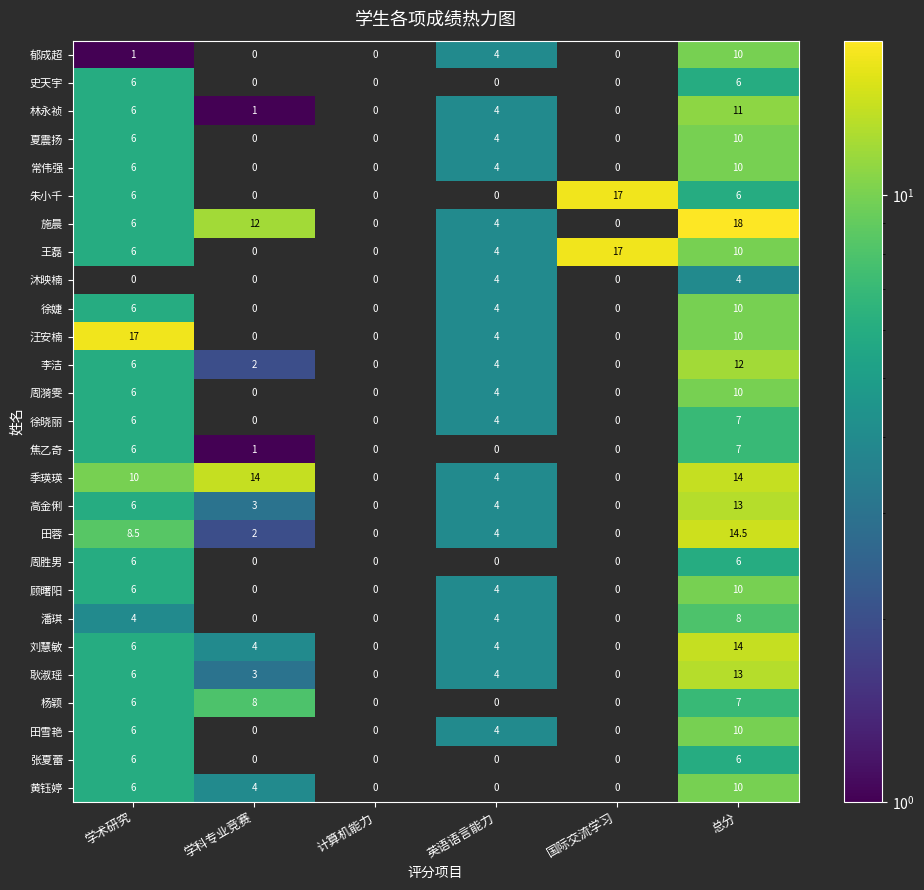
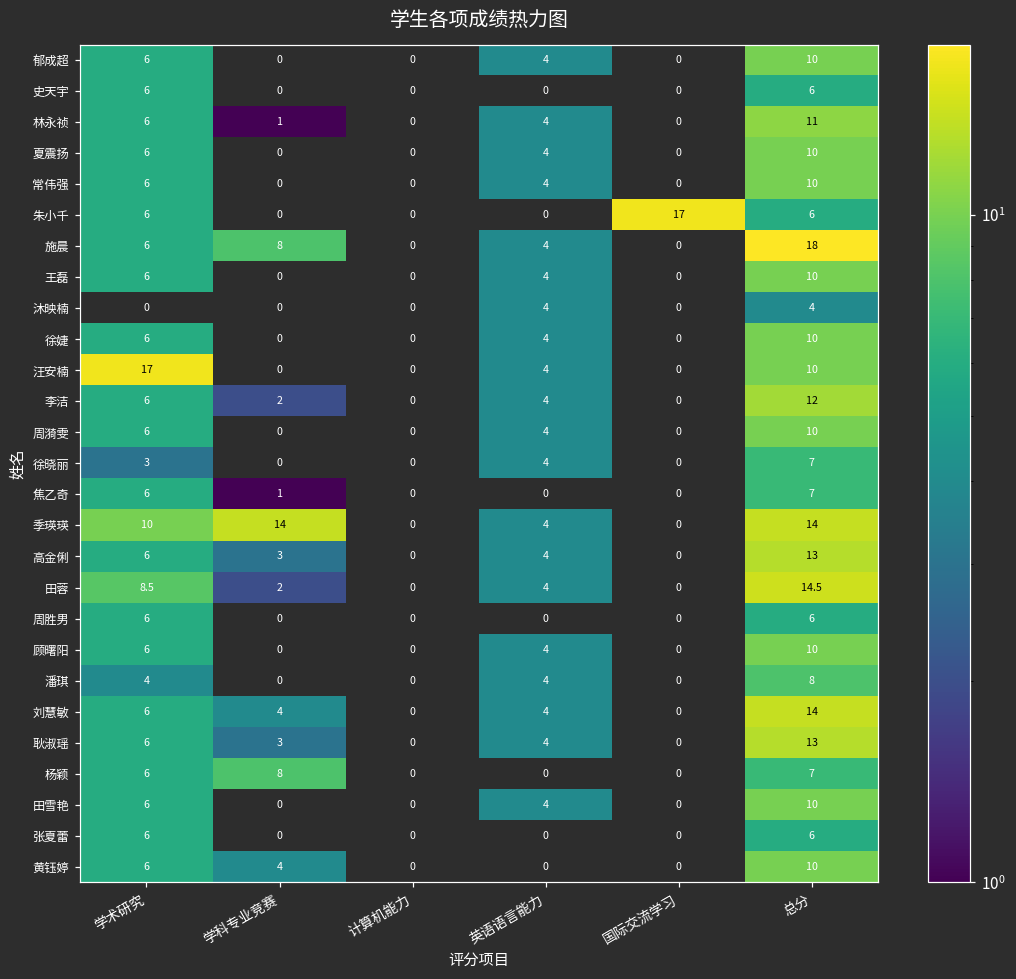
  {
    "郁成超": {
-     "学术研究": 1,
+     "学术研究": 6,
      "学科专业竞赛": 0,
      "计算机能力": 0,
      "英语语言能力": 4,
      "国际交流学习": 0,
      "总分": 10
    },
    "史天宇": {
      "学术研究": 6,
      "学科专业竞赛": 0,
      "计算机能力": 0,
      "英语语言能力": 0,
      "国际交流学习": 0,
      "总分": 6
    },
    "林永祯": {
      "学术研究": 6,
      "学科专业竞赛": 1,
      "计算机能力": 0,
      "英语语言能力": 4,
      "国际交流学习": 0,
      "总分": 11
    },
    "夏震扬": {
      "学术研究": 6,
      "学科专业竞赛": 0,
      "计算机能力": 0,
      "英语语言能力": 4,
      "国际交流学习": 0,
      "总分": 10
    },
    "常伟强": {
      "学术研究": 6,
      "学科专业竞赛": 0,
      "计算机能力": 0,
      "英语语言能力": 4,
      "国际交流学习": 0,
      "总分": 10
    },
    "朱小千": {
      "学术研究": 6,
      "学科专业竞赛": 0,
      "计算机能力": 0,
      "英语语言能力": 0,
      "国际交流学习": 17,
      "总分": 6
    },
    "施晨": {
      "学术研究": 6,
-     "学科专业竞赛": 12,
+     "学科专业竞赛": 8,
      "计算机能力": 0,
      "英语语言能力": 4,
      "国际交流学习": 0,
      "总分": 18
    },
    "王磊": {
      "学术研究": 6,
      "学科专业竞赛": 0,
      "计算机能力": 0,
      "英语语言能力": 4,
-     "国际交流学习": 17,
+     "国际交流学习": 0,
      "总分": 10
    },
    "沐映楠": {
      "学术研究": 0,
      "学科专业竞赛": 0,
      "计算机能力": 0,
      "英语语言能力": 4,
      "国际交流学习": 0,
      "总分": 4
    },
    "徐婕": {
      "学术研究": 6,
      "学科专业竞赛": 0,
      "计算机能力": 0,
      "英语语言能力": 4,
      "国际交流学习": 0,
      "总分": 10
    },
    "汪安楠": {
      "学术研究": 17,
      "学科专业竞赛": 0,
      "计算机能力": 0,
      "英语语言能力": 4,
      "国际交流学习": 0,
      "总分": 10
    },
    "李洁": {
      "学术研究": 6,
      "学科专业竞赛": 2,
      "计算机能力": 0,
      "英语语言能力": 4,
      "国际交流学习": 0,
      "总分": 12
    },
    "周漪雯": {
      "学术研究": 6,
      "学科专业竞赛": 0,
      "计算机能力": 0,
      "英语语言能力": 4,
      "国际交流学习": 0,
      "总分": 10
    },
    "徐晓丽": {
-     "学术研究": 6,
+     "学术研究": 3,
      "学科专业竞赛": 0,
      "计算机能力": 0,
      "英语语言能力": 4,
      "国际交流学习": 0,
      "总分": 7
    },
    "焦乙奇": {
      "学术研究": 6,
      "学科专业竞赛": 1,
      "计算机能力": 0,
      "英语语言能力": 0,
      "国际交流学习": 0,
      "总分": 7
    },
    "季瑛瑛": {
      "学术研究": 10,
      "学科专业竞赛": 14,
      "计算机能力": 0,
      "英语语言能力": 4,
      "国际交流学习": 0,
      "总分": 14
    },
    "高金俐": {
      "学术研究": 6,
      "学科专业竞赛": 3,
      "计算机能力": 0,
      "英语语言能力": 4,
      "国际交流学习": 0,
      "总分": 13
    },
    "田蓉": {
      "学术研究": 8.5,
      "学科专业竞赛": 2,
      "计算机能力": 0,
      "英语语言能力": 4,
      "国际交流学习": 0,
      "总分": 14.5
    },
    "周胜男": {
      "学术研究": 6,
      "学科专业竞赛": 0,
      "计算机能力": 0,
      "英语语言能力": 0,
      "国际交流学习": 0,
      "总分": 6
    },
    "顾曙阳": {
      "学术研究": 6,
      "学科专业竞赛": 0,
      "计算机能力": 0,
      "英语语言能力": 4,
      "国际交流学习": 0,
      "总分": 10
    },
    "潘琪": {
      "学术研究": 4,
      "学科专业竞赛": 0,
      "计算机能力": 0,
      "英语语言能力": 4,
      "国际交流学习": 0,
      "总分": 8
    },
    "刘慧敏": {
      "学术研究": 6,
      "学科专业竞赛": 4,
      "计算机能力": 0,
      "英语语言能力": 4,
      "国际交流学习": 0,
      "总分": 14
    },
    "耿淑瑶": {
      "学术研究": 6,
      "学科专业竞赛": 3,
      "计算机能力": 0,
      "英语语言能力": 4,
      "国际交流学习": 0,
      "总分": 13
    },
    "杨颖": {
      "学术研究": 6,
      "学科专业竞赛": 8,
      "计算机能力": 0,
      "英语语言能力": 0,
      "国际交流学习": 0,
      "总分": 7
    },
    "田雪艳": {
      "学术研究": 6,
      "学科专业竞赛": 0,
      "计算机能力": 0,
      "英语语言能力": 4,
      "国际交流学习": 0,
      "总分": 10
    },
    "张夏蕾": {
      "学术研究": 6,
      "学科专业竞赛": 0,
      "计算机能力": 0,
      "英语语言能力": 0,
      "国际交流学习": 0,
      "总分": 6
    },
    "黄钰婷": {
      "学术研究": 6,
      "学科专业竞赛": 4,
      "计算机能力": 0,
      "英语语言能力": 0,
      "国际交流学习": 0,
      "总分": 10
    }
  }
